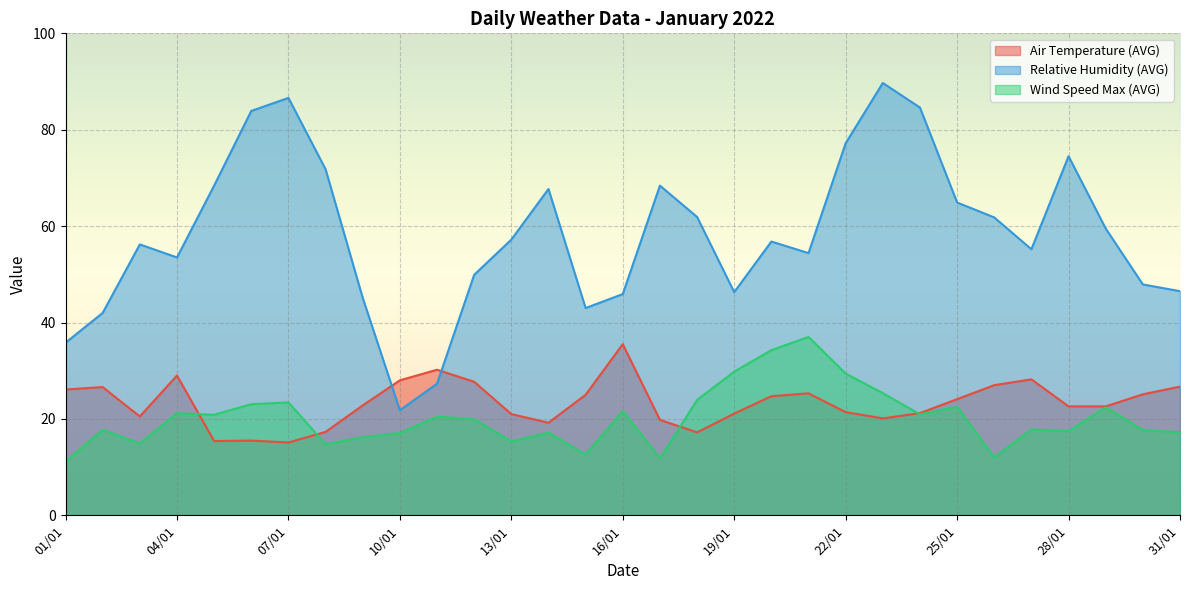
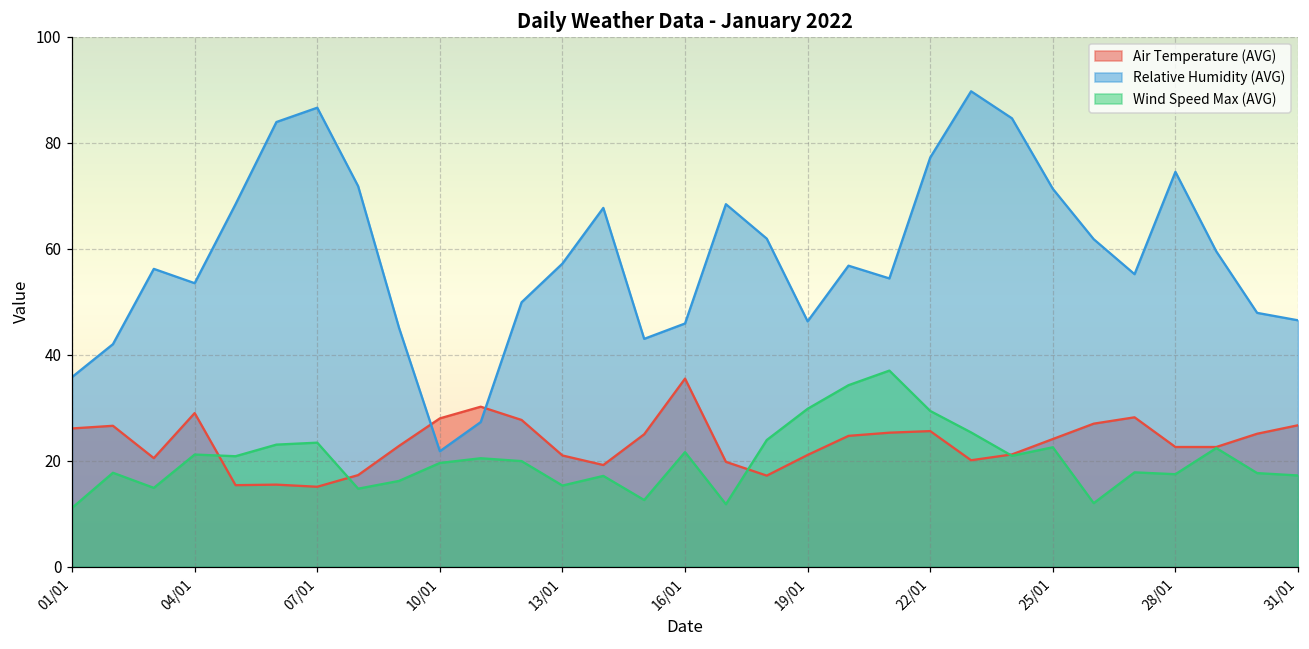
  {
    "Air Temperature (AVG)": {
      "01/01": 26,
      "04/01": 29,
      "07/01": 15,
      "10/01": 28,
      "13/01": 21,
      "16/01": 36,
      "19/01": 21,
-     "22/01": 21,
+     "22/01": 26,
      "25/01": 24,
      "28/01": 23,
      "31/01": 27
    },
    "Relative Humidity (AVG)": {
      "01/01": 36,
      "04/01": 54,
      "07/01": 87,
      "10/01": 22,
      "13/01": 57,
      "16/01": 46,
      "19/01": 46,
      "22/01": 77,
-     "25/01": 65,
+     "25/01": 71,
      "28/01": 75,
      "31/01": 47
    },
    "Wind Speed Max (AVG)": {
      "01/01": 11,
      "04/01": 21,
      "07/01": 23,
-     "10/01": 17,
+     "10/01": 20,
      "13/01": 15,
      "16/01": 22,
      "19/01": 30,
      "22/01": 29,
      "25/01": 23,
      "28/01": 17,
      "31/01": 17
    }
  }
